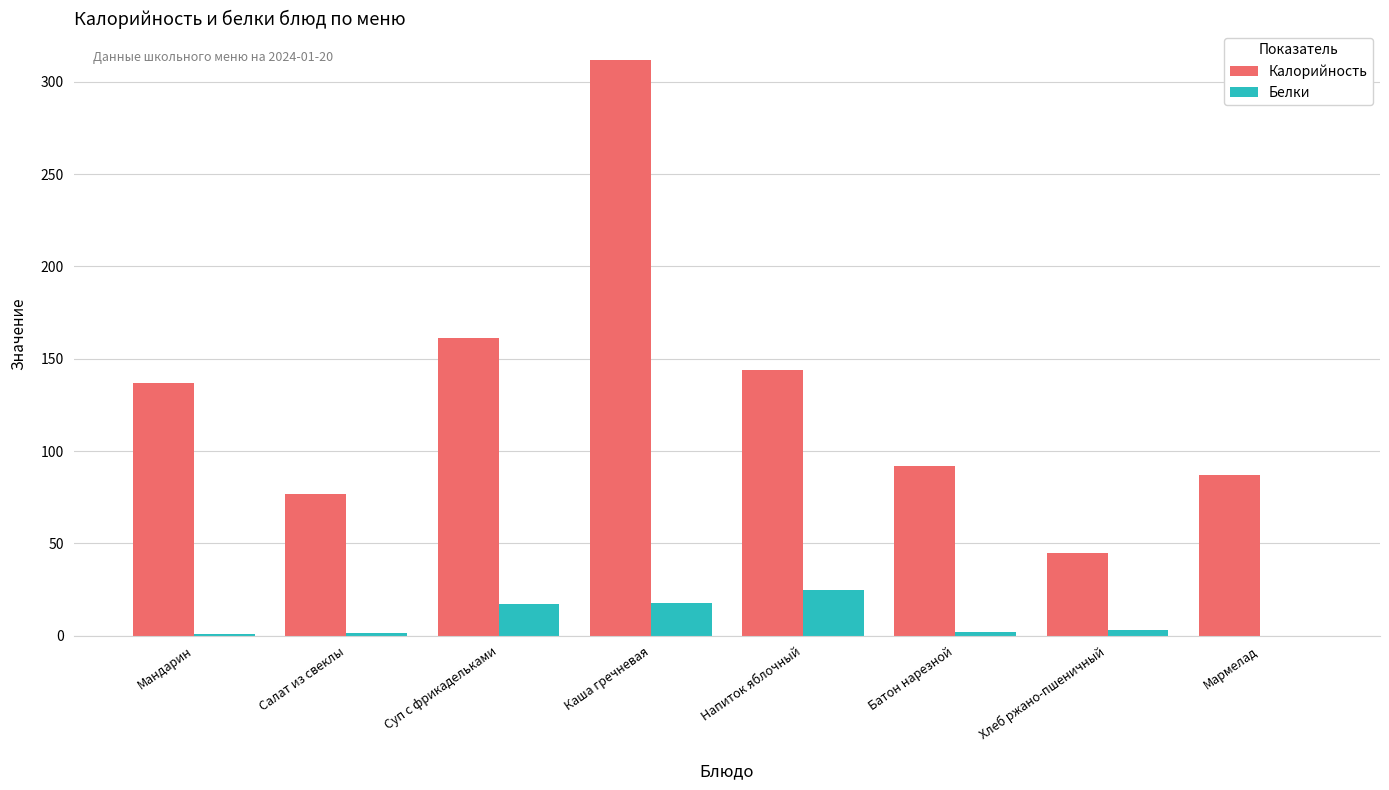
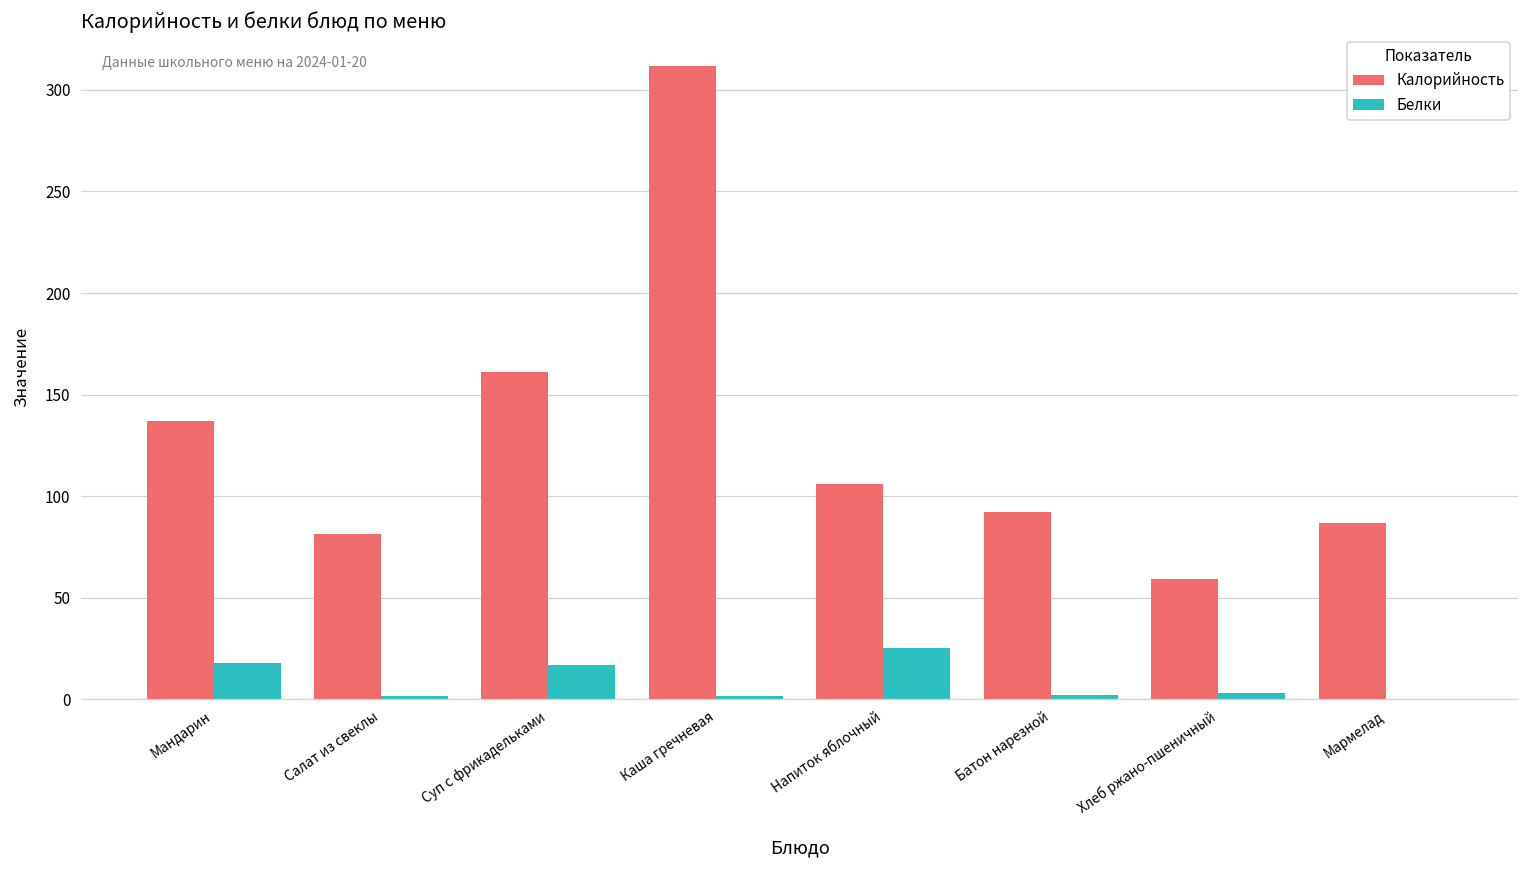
  {
    "Калорийность": {
      "Мандарин": 137,
-     "Салат из свеклы": 77,
+     "Салат из свеклы": 82,
      "Суп с фрикадельками": 161,
      "Каша гречневая": 312,
-     "Напиток яблочный": 144,
+     "Напиток яблочный": 106,
      "Батон нарезной": 92,
-     "Хлеб ржано-пшеничный": 45,
+     "Хлеб ржано-пшеничный": 59,
      "Мармелад": 87
    },
    "Белки": {
-     "Мандарин": 1,
+     "Мандарин": 18,
      "Салат из свеклы": 2,
      "Суп с фрикадельками": 17,
-     "Каша гречневая": 18,
+     "Каша гречневая": 2,
      "Напиток яблочный": 25,
      "Батон нарезной": 2,
      "Хлеб ржано-пшеничный": 3,
      "Мармелад": 0
    }
  }
